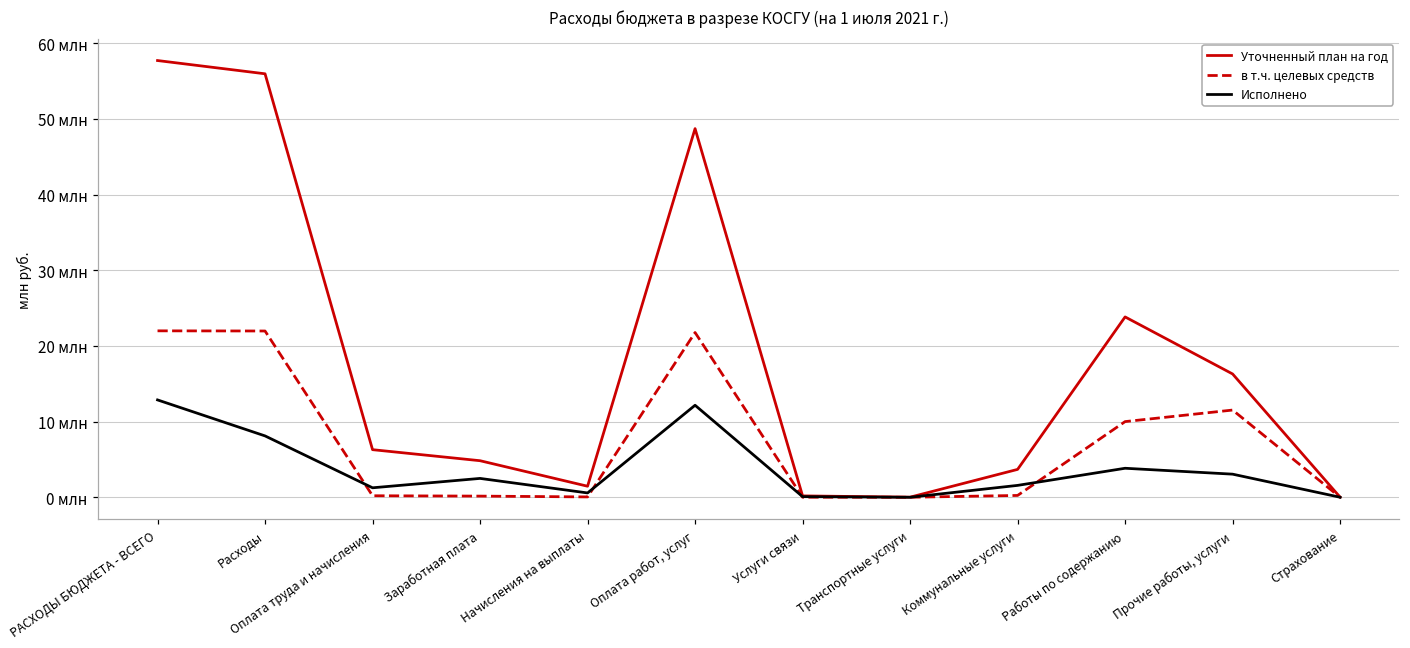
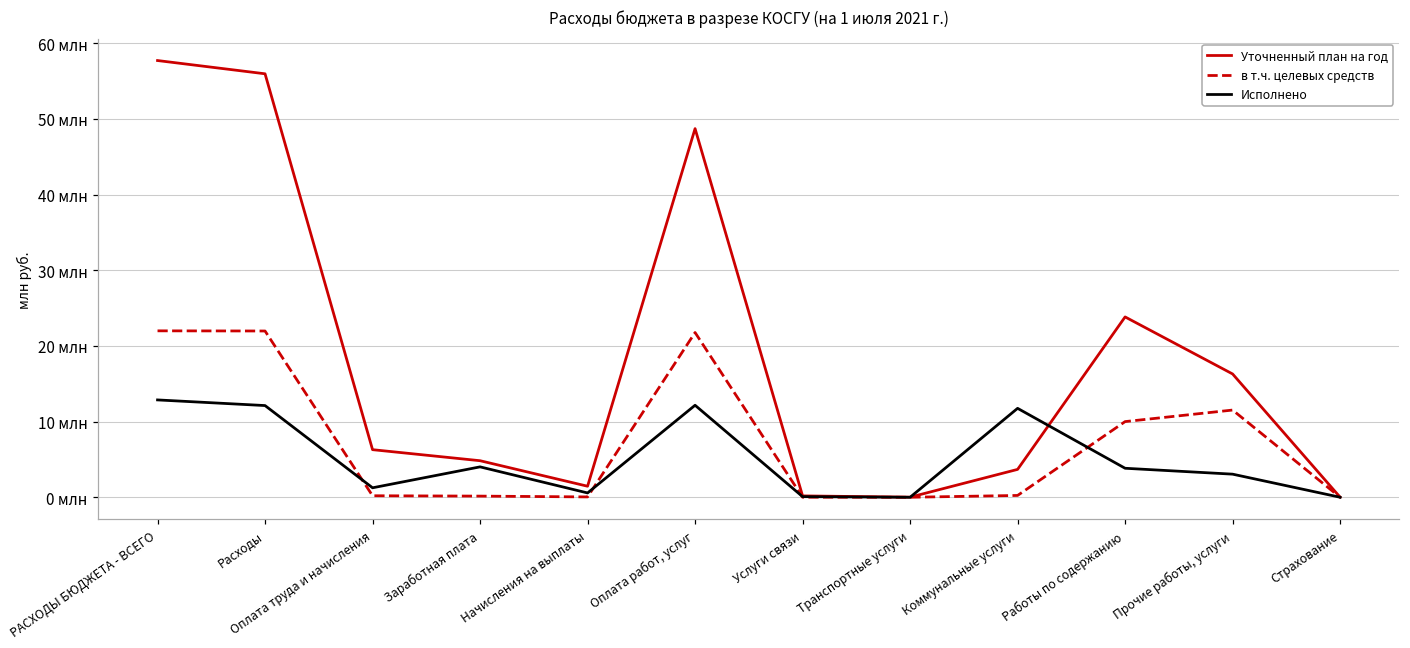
  {
    "Исполнено": {
      "РАСХОДЫ БЮДЖЕТА - ВСЕГО": "13 млн",
-     "Расходы": "8 млн",
+     "Расходы": "12 млн",
      "Оплата труда и начисления": "1 млн",
-     "Заработная плата": "2 млн",
+     "Заработная плата": "4 млн",
      "Начисления на выплаты": "1 млн",
      "Оплата работ, услуг": "12 млн",
-     "Коммунальные услуги": "2 млн",
+     "Коммунальные услуги": "12 млн",
      "Работы по содержанию": "4 млн",
      "Прочие работы, услуги": "3 млн"
    }
  }
